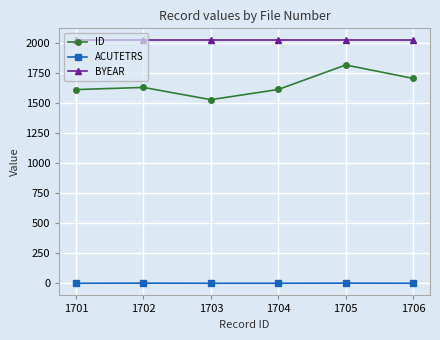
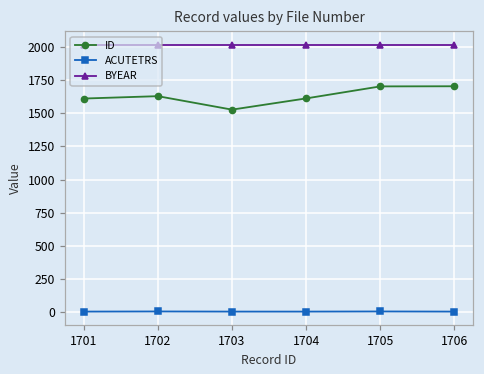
  {
    "ID": {
      "1701": 1610,
      "1702": 1630,
      "1703": 1530,
      "1704": 1610,
-     "1705": 1820,
+     "1705": 1710,
      "1706": 1710
    },
    "ACUTETRS": {
      "1701": 0,
      "1702": 0,
      "1703": 0,
      "1704": 0,
      "1705": 0,
      "1706": 0
    },
    "BYEAR": {
      "1703": 2020,
      "1704": 2020,
      "1705": 2020,
      "1706": 2020
    }
  }
